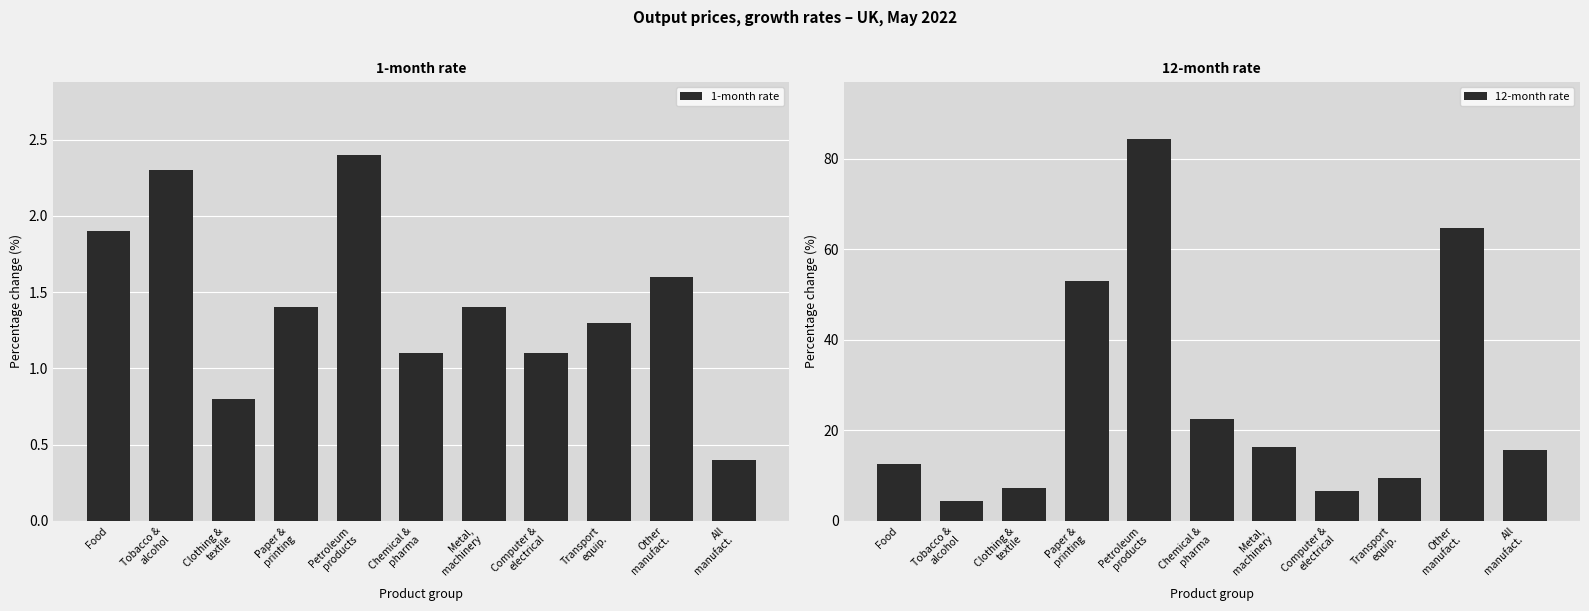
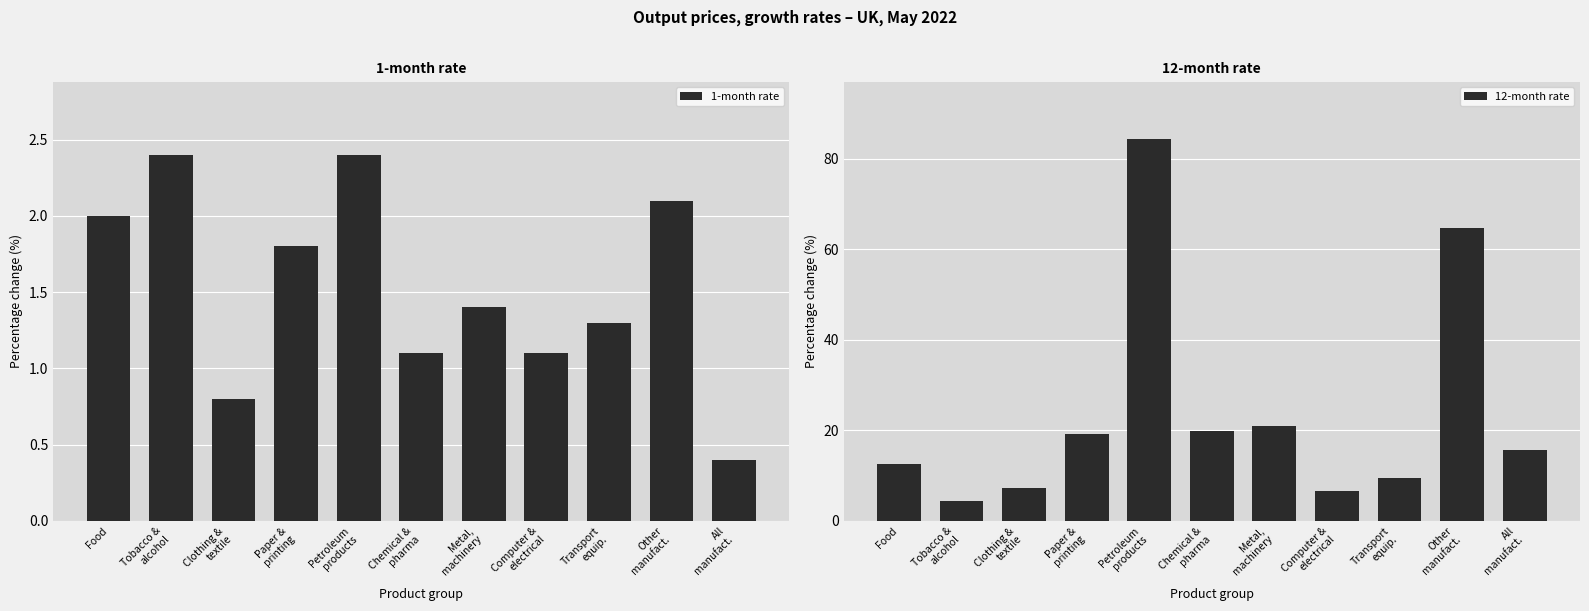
  {
    "1-month rate": {
-     "Food": 1.9,
-     "Tobacco & alcohol": 2.3,
+     "Food": 2.0,
+     "Tobacco & alcohol": 2.4,
      "Clothing & textile": 0.8,
-     "Paper & printing": 1.4,
+     "Paper & printing": 1.8,
      "Petroleum products": 2.4,
      "Chemical & pharma": 1.1,
      "Metal, machinery": 1.4,
      "Computer & electrical": 1.1,
      "Transport equip.": 1.3,
-     "Other manufact.": 1.6,
+     "Other manufact.": 2.1,
      "All manufact.": 0.4
    },
    "12-month rate": {
      "Food": 13,
      "Tobacco & alcohol": 4,
      "Clothing & textile": 7,
-     "Paper & printing": 53,
+     "Paper & printing": 19,
      "Petroleum products": 84,
-     "Chemical & pharma": 23,
-     "Metal, machinery": 16,
+     "Chemical & pharma": 20,
+     "Metal, machinery": 21,
      "Computer & electrical": 7,
      "Transport equip.": 9,
      "Other manufact.": 65,
      "All manufact.": 16
    }
  }
